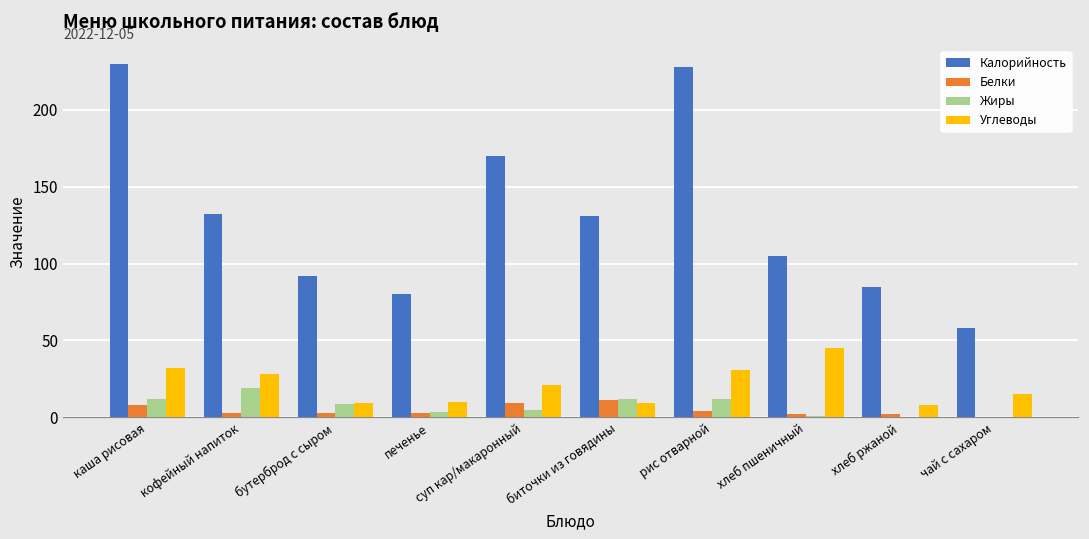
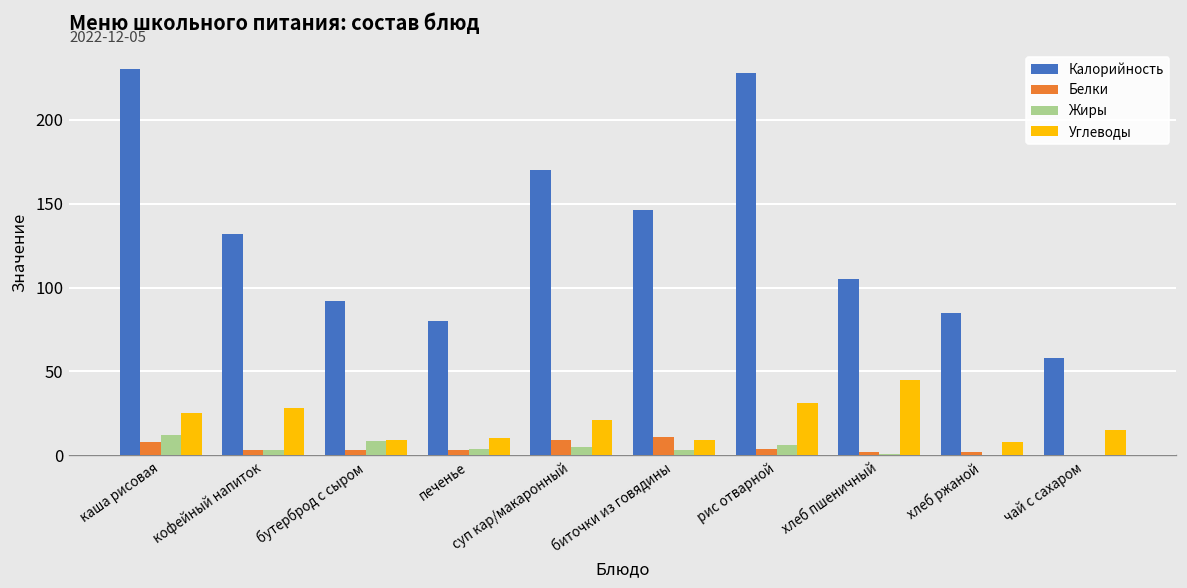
  {
    "Калорийность": {
      "кофейный напиток": 132,
      "бутерброд с сыром": 92,
      "печенье": 80,
      "суп кар/макаронный": 170,
-     "биточки из говядины": 131,
+     "биточки из говядины": 146,
      "рис отварной": 228,
      "хлеб пшеничный": 105,
      "хлеб ржаной": 85,
      "чай с сахаром": 58
    },
    "Белки": {
      "каша рисовая": 8,
      "кофейный напиток": 3,
      "бутерброд с сыром": 3,
      "печенье": 3,
      "суп кар/макаронный": 9,
      "биточки из говядины": 11,
      "рис отварной": 4,
      "хлеб пшеничный": 2,
      "хлеб ржаной": 2,
      "чай с сахаром": 0
    },
    "Жиры": {
      "каша рисовая": 12,
-     "кофейный напиток": 19,
+     "кофейный напиток": 3,
      "бутерброд с сыром": 9,
      "печенье": 4,
      "суп кар/макаронный": 5,
-     "биточки из говядины": 12,
-     "рис отварной": 12,
+     "биточки из говядины": 3,
+     "рис отварной": 6,
      "хлеб ржаной": 0,
      "чай с сахаром": 0
    },
    "Углеводы": {
-     "каша рисовая": 32,
+     "каша рисовая": 25,
      "кофейный напиток": 28,
      "бутерброд с сыром": 9,
      "печенье": 10,
      "суп кар/макаронный": 21,
      "биточки из говядины": 9,
      "рис отварной": 31,
      "хлеб пшеничный": 45,
      "хлеб ржаной": 8,
      "чай с сахаром": 15
    }
  }
